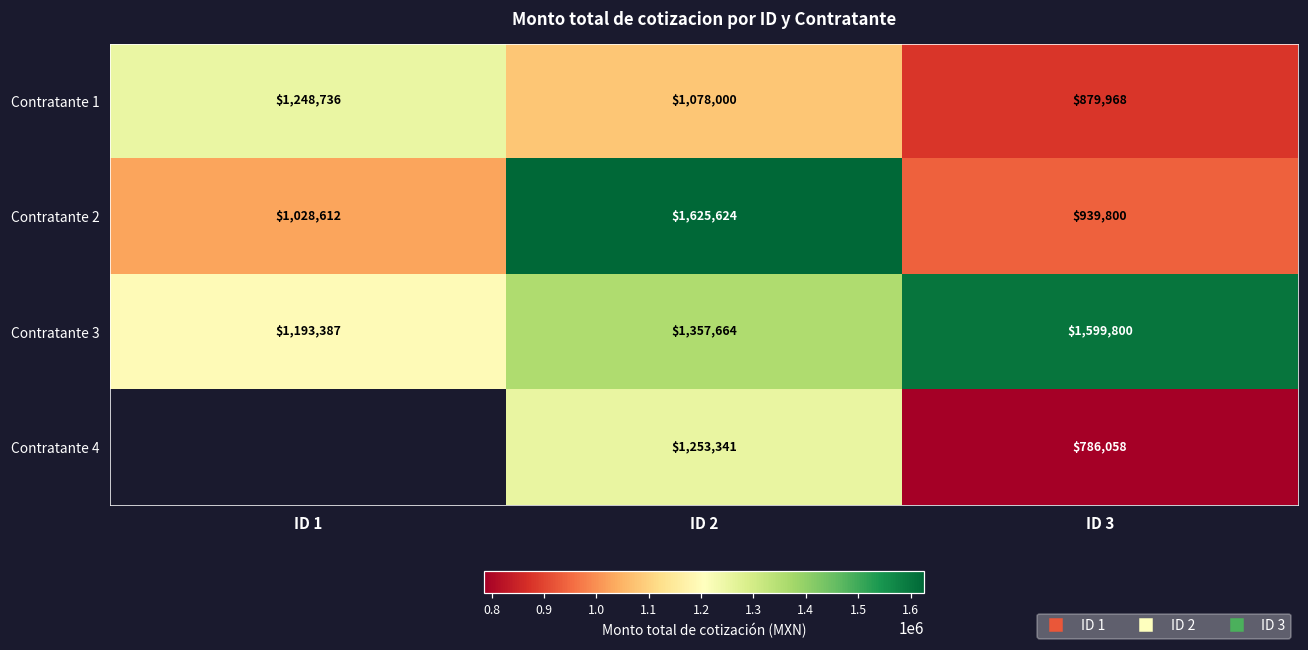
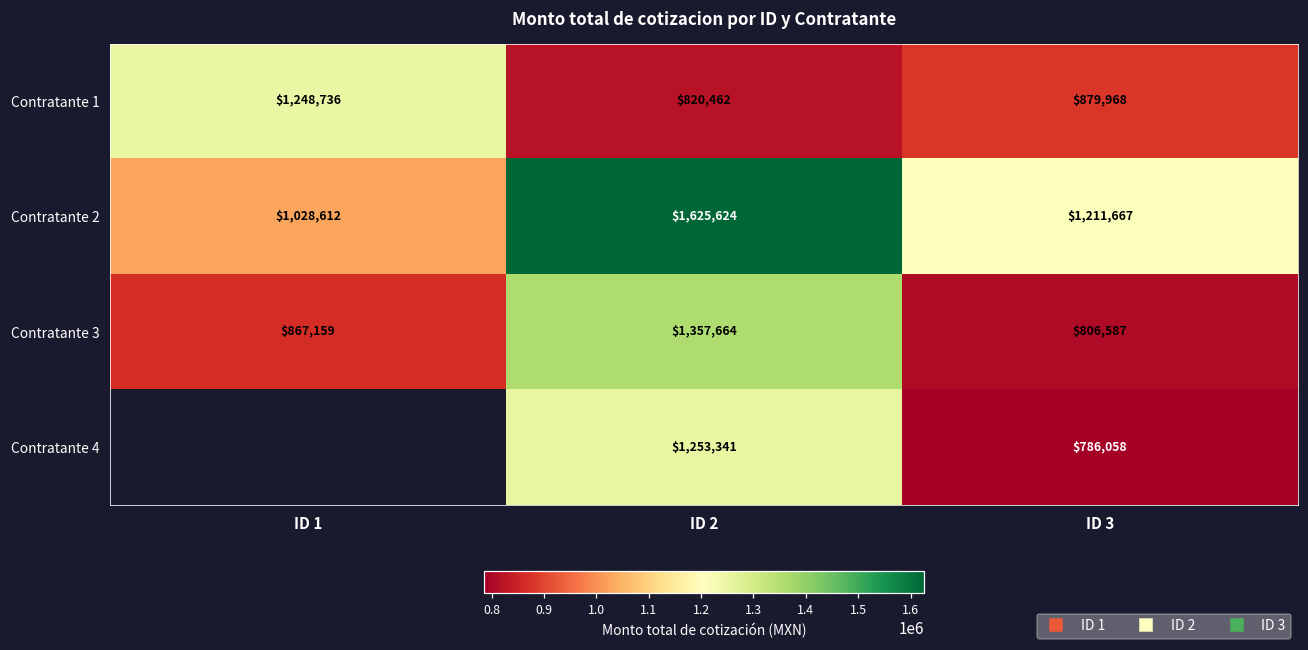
  {
    "Contratante 1": {
      "ID 1": "$1,248,736",
-     "ID 2": "$1,078,000",
+     "ID 2": "$820,462",
      "ID 3": "$879,968"
    },
    "Contratante 2": {
      "ID 1": "$1,028,612",
      "ID 2": "$1,625,624",
-     "ID 3": "$939,800"
+     "ID 3": "$1,211,667"
    },
    "Contratante 3": {
-     "ID 1": "$1,193,387",
+     "ID 1": "$867,159",
      "ID 2": "$1,357,664",
-     "ID 3": "$1,599,800"
+     "ID 3": "$806,587"
    },
    "Contratante 4": {
      "ID 2": "$1,253,341",
      "ID 3": "$786,058"
    }
  }
